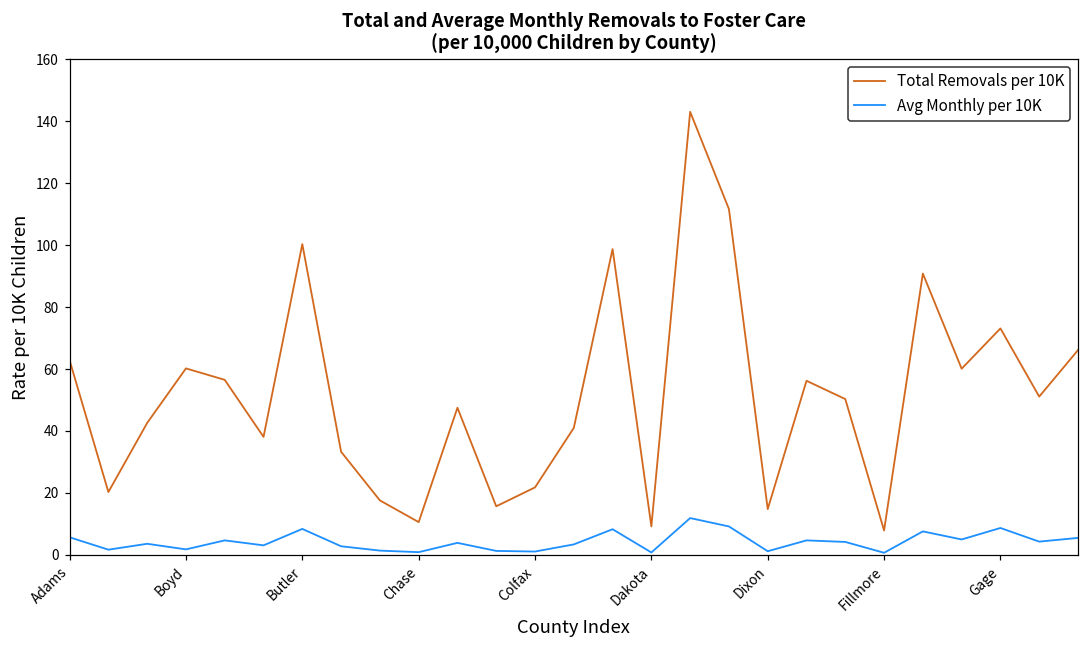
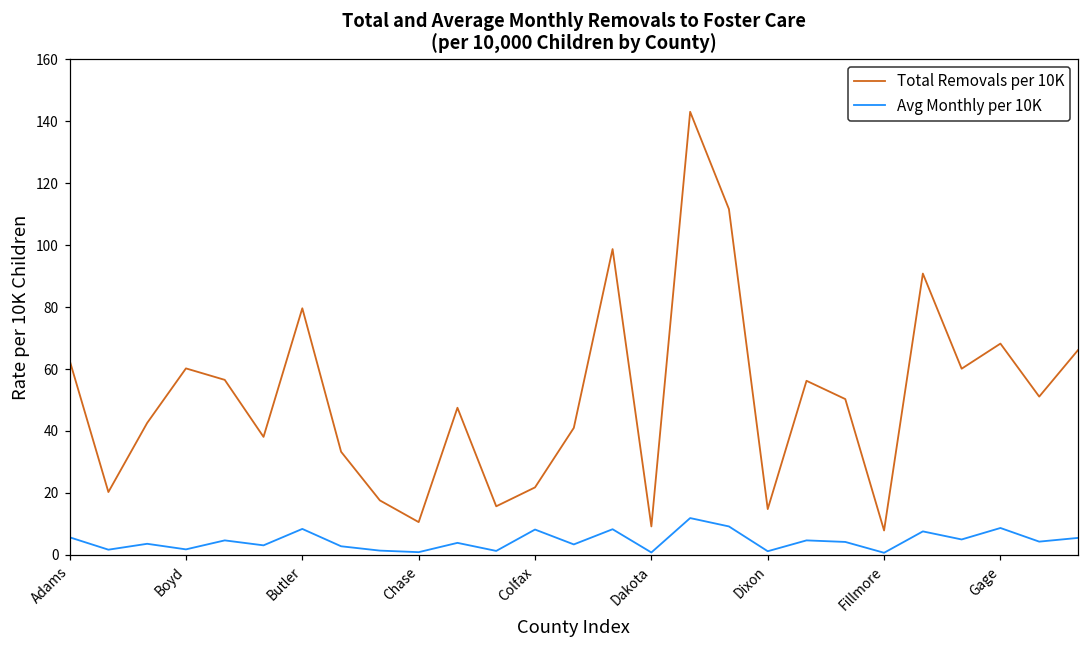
  {
    "Total Removals per 10K": {
      "Adams": 63,
      "Boyd": 60,
-     "Butler": 100,
+     "Butler": 80,
      "Chase": 11,
      "Colfax": 22,
      "Dakota": 9,
      "Dixon": 15,
      "Fillmore": 8,
-     "Gage": 73
+     "Gage": 68
    },
    "Avg Monthly per 10K": {
      "Adams": 6,
      "Boyd": 2,
      "Butler": 8,
      "Chase": 1,
-     "Colfax": 1,
+     "Colfax": 8,
      "Dakota": 1,
      "Dixon": 1,
      "Fillmore": 1,
      "Gage": 9
    }
  }
